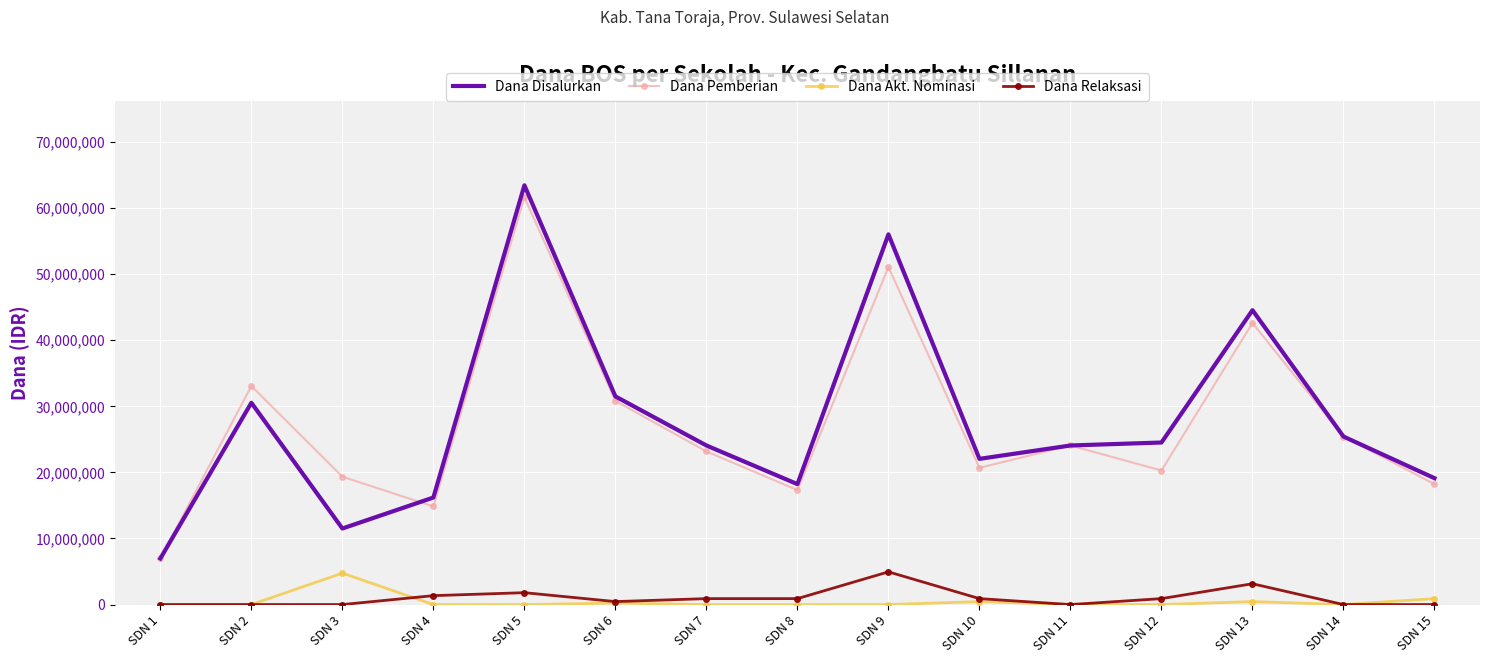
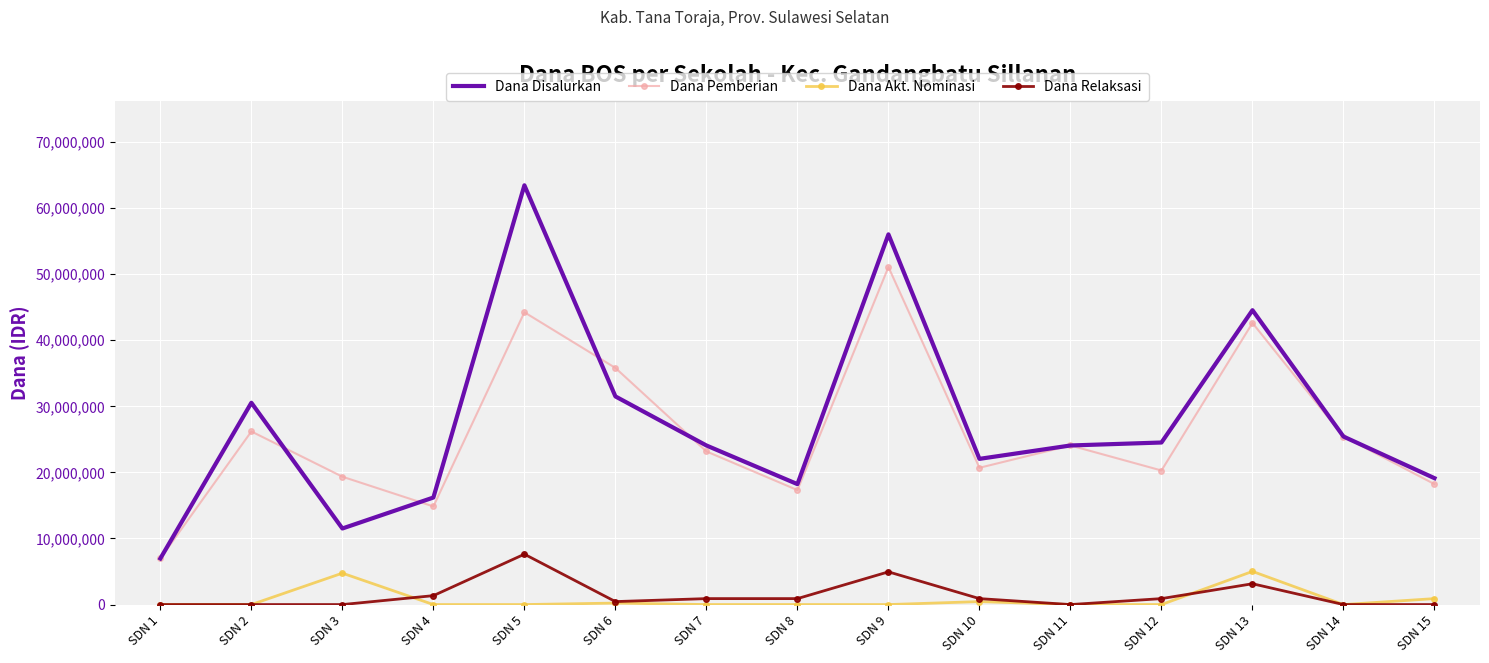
  {
    "Dana Disalurkan": {
      "SDN 2": "31,000,000",
      "SDN 3": "12,000,000",
      "SDN 4": "16,000,000",
      "SDN 5": "63,000,000",
      "SDN 6": "32,000,000",
      "SDN 7": "24,000,000",
      "SDN 8": "18,000,000",
      "SDN 9": "56,000,000",
      "SDN 10": "22,000,000",
      "SDN 12": "25,000,000",
      "SDN 13": "45,000,000",
      "SDN 15": "19,000,000"
    },
    "Dana Pemberian": {
-     "SDN 2": "33,000,000",
+     "SDN 2": "26,000,000",
      "SDN 3": "19,000,000",
      "SDN 4": "15,000,000",
-     "SDN 5": "62,000,000",
-     "SDN 6": "31,000,000",
+     "SDN 5": "44,000,000",
+     "SDN 6": "36,000,000",
      "SDN 7": "23,000,000",
      "SDN 8": "17,000,000",
      "SDN 9": "51,000,000",
      "SDN 10": "21,000,000",
      "SDN 12": "20,000,000",
      "SDN 13": "43,000,000",
      "SDN 15": "18,000,000"
    },
    "Dana Akt. Nominasi": {
      "SDN 3": "5,000,000",
      "SDN 4": "0",
      "SDN 5": "0",
      "SDN 7": "0",
      "SDN 8": "0",
      "SDN 9": "0",
      "SDN 10": "0",
      "SDN 12": "0",
-     "SDN 13": "0",
+     "SDN 13": "5,000,000",
      "SDN 15": "1,000,000"
    },
    "Dana Relaksasi": {
      "SDN 3": "0",
      "SDN 4": "1,000,000",
-     "SDN 5": "2,000,000",
+     "SDN 5": "8,000,000",
      "SDN 7": "1,000,000",
      "SDN 8": "1,000,000",
      "SDN 9": "5,000,000",
      "SDN 10": "1,000,000",
      "SDN 12": "1,000,000",
      "SDN 13": "3,000,000",
      "SDN 15": "0"
    }
  }
